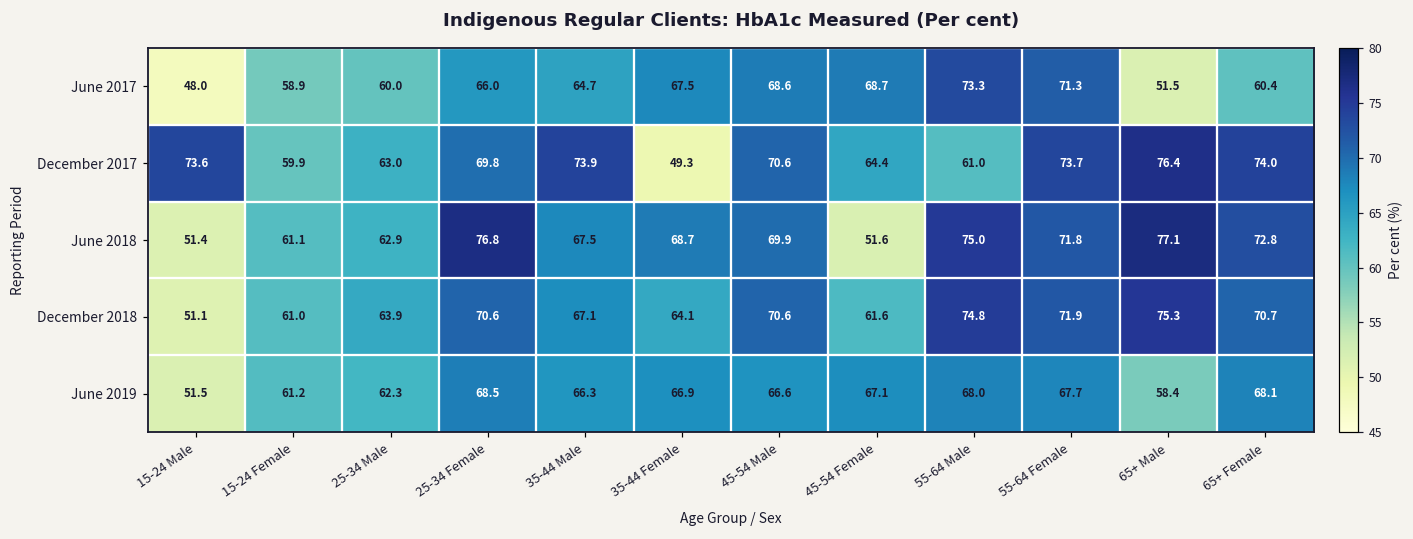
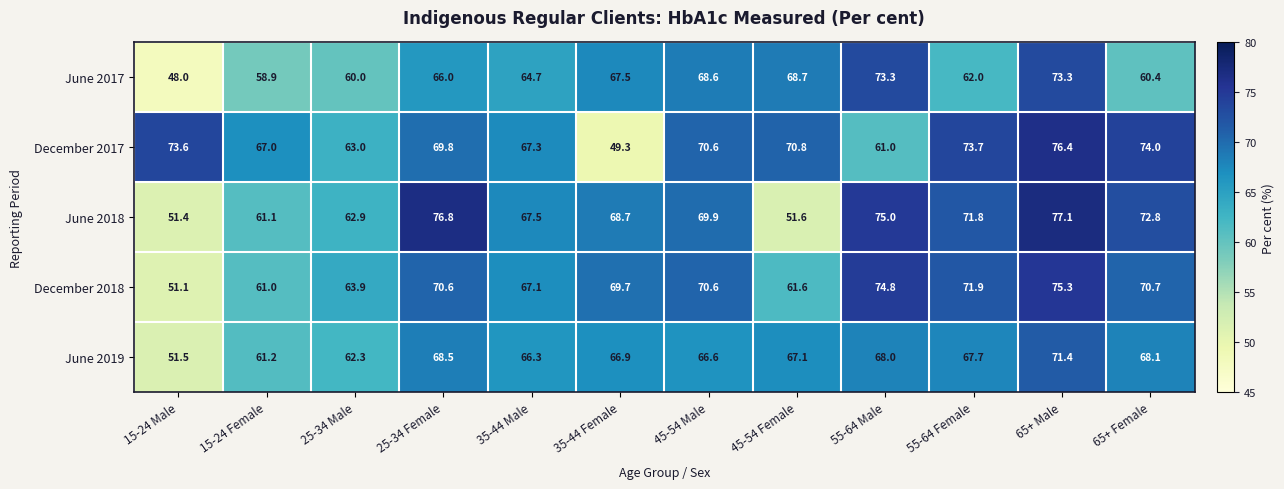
  {
    "June 2017": {
      "15-24 Male": 48.0,
      "15-24 Female": 58.9,
      "25-34 Male": 60.0,
      "25-34 Female": 66.0,
      "35-44 Male": 64.7,
      "35-44 Female": 67.5,
      "45-54 Male": 68.6,
      "45-54 Female": 68.7,
      "55-64 Male": 73.3,
-     "55-64 Female": 71.3,
-     "65+ Male": 51.5,
+     "55-64 Female": 62.0,
+     "65+ Male": 73.3,
      "65+ Female": 60.4
    },
    "December 2017": {
      "15-24 Male": 73.6,
-     "15-24 Female": 59.9,
+     "15-24 Female": 67.0,
      "25-34 Male": 63.0,
      "25-34 Female": 69.8,
-     "35-44 Male": 73.9,
+     "35-44 Male": 67.3,
      "35-44 Female": 49.3,
      "45-54 Male": 70.6,
-     "45-54 Female": 64.4,
+     "45-54 Female": 70.8,
      "55-64 Male": 61.0,
      "55-64 Female": 73.7,
      "65+ Male": 76.4,
      "65+ Female": 74.0
    },
    "June 2018": {
      "15-24 Male": 51.4,
      "15-24 Female": 61.1,
      "25-34 Male": 62.9,
      "25-34 Female": 76.8,
      "35-44 Male": 67.5,
      "35-44 Female": 68.7,
      "45-54 Male": 69.9,
      "45-54 Female": 51.6,
      "55-64 Male": 75.0,
      "55-64 Female": 71.8,
      "65+ Male": 77.1,
      "65+ Female": 72.8
    },
    "December 2018": {
      "15-24 Male": 51.1,
      "15-24 Female": 61.0,
      "25-34 Male": 63.9,
      "25-34 Female": 70.6,
      "35-44 Male": 67.1,
-     "35-44 Female": 64.1,
+     "35-44 Female": 69.7,
      "45-54 Male": 70.6,
      "45-54 Female": 61.6,
      "55-64 Male": 74.8,
      "55-64 Female": 71.9,
      "65+ Male": 75.3,
      "65+ Female": 70.7
    },
    "June 2019": {
      "15-24 Male": 51.5,
      "15-24 Female": 61.2,
      "25-34 Male": 62.3,
      "25-34 Female": 68.5,
      "35-44 Male": 66.3,
      "35-44 Female": 66.9,
      "45-54 Male": 66.6,
      "45-54 Female": 67.1,
      "55-64 Male": 68.0,
      "55-64 Female": 67.7,
-     "65+ Male": 58.4,
+     "65+ Male": 71.4,
      "65+ Female": 68.1
    }
  }
